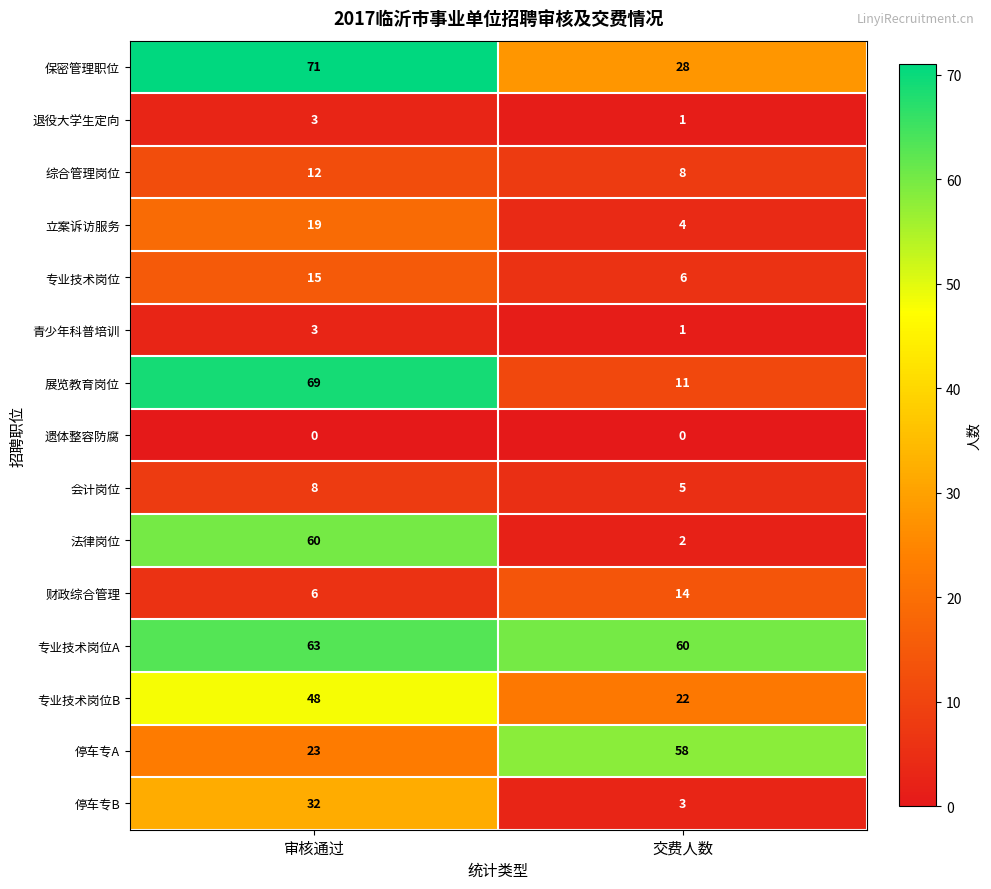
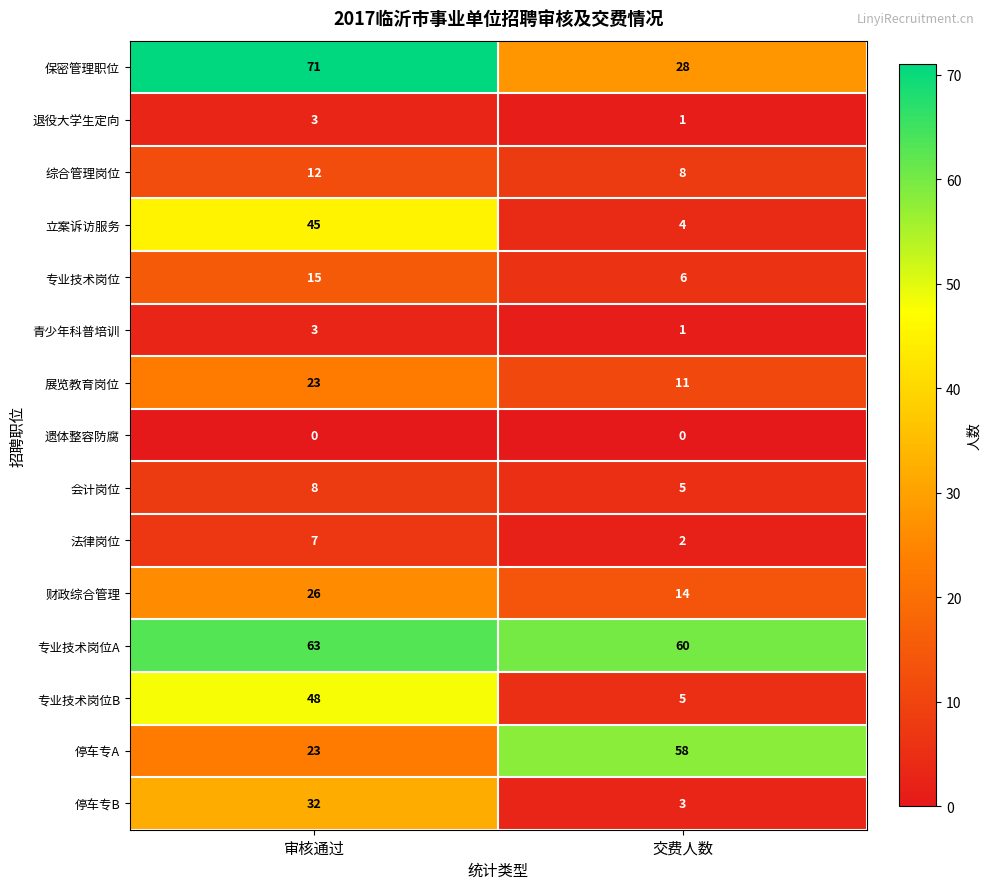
  {
    "保密管理职位": {
      "审核通过": 71,
      "交费人数": 28
    },
    "退役大学生定向": {
      "审核通过": 3,
      "交费人数": 1
    },
    "综合管理岗位": {
      "审核通过": 12,
      "交费人数": 8
    },
    "立案诉访服务": {
-     "审核通过": 19,
+     "审核通过": 45,
      "交费人数": 4
    },
    "专业技术岗位": {
      "审核通过": 15,
      "交费人数": 6
    },
    "青少年科普培训": {
      "审核通过": 3,
      "交费人数": 1
    },
    "展览教育岗位": {
-     "审核通过": 69,
+     "审核通过": 23,
      "交费人数": 11
    },
    "遗体整容防腐": {
      "审核通过": 0,
      "交费人数": 0
    },
    "会计岗位": {
      "审核通过": 8,
      "交费人数": 5
    },
    "法律岗位": {
-     "审核通过": 60,
+     "审核通过": 7,
      "交费人数": 2
    },
    "财政综合管理": {
-     "审核通过": 6,
+     "审核通过": 26,
      "交费人数": 14
    },
    "专业技术岗位A": {
      "审核通过": 63,
      "交费人数": 60
    },
    "专业技术岗位B": {
      "审核通过": 48,
-     "交费人数": 22
+     "交费人数": 5
    },
    "停车专A": {
      "审核通过": 23,
      "交费人数": 58
    },
    "停车专B": {
      "审核通过": 32,
      "交费人数": 3
    }
  }
